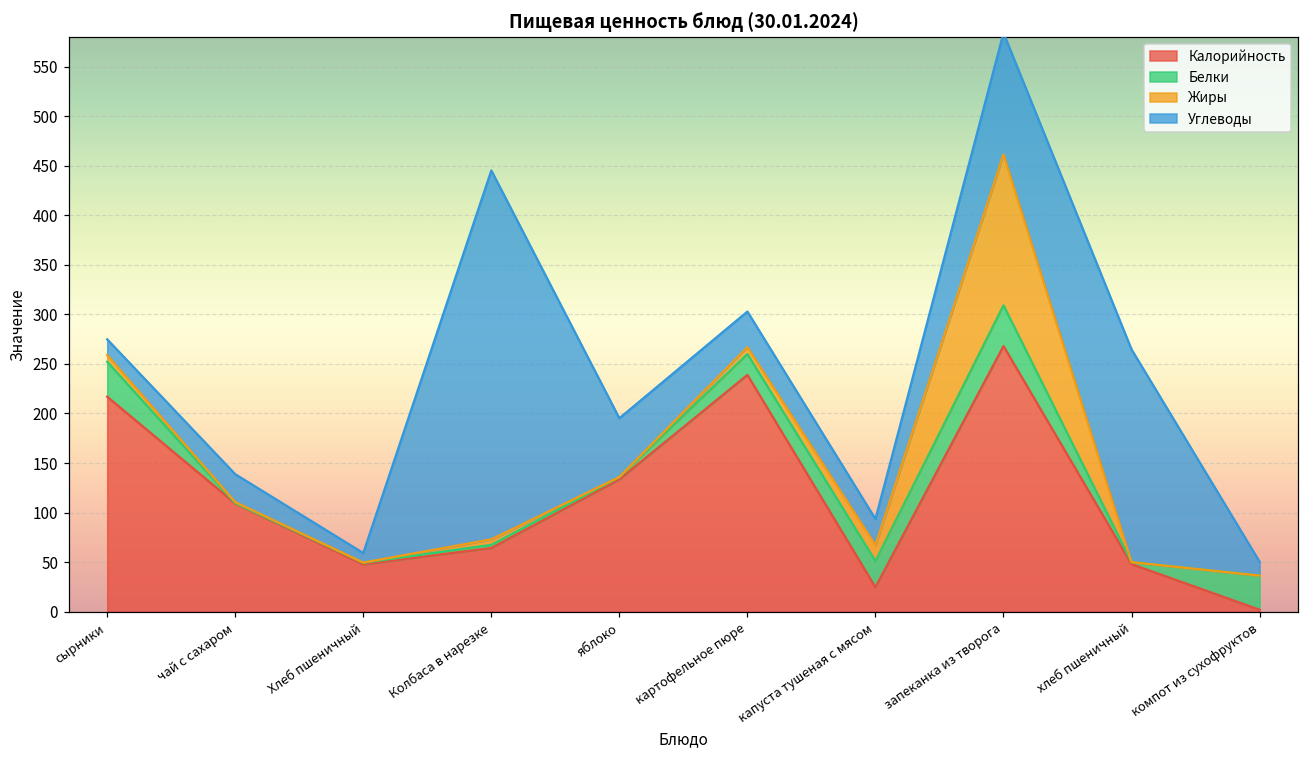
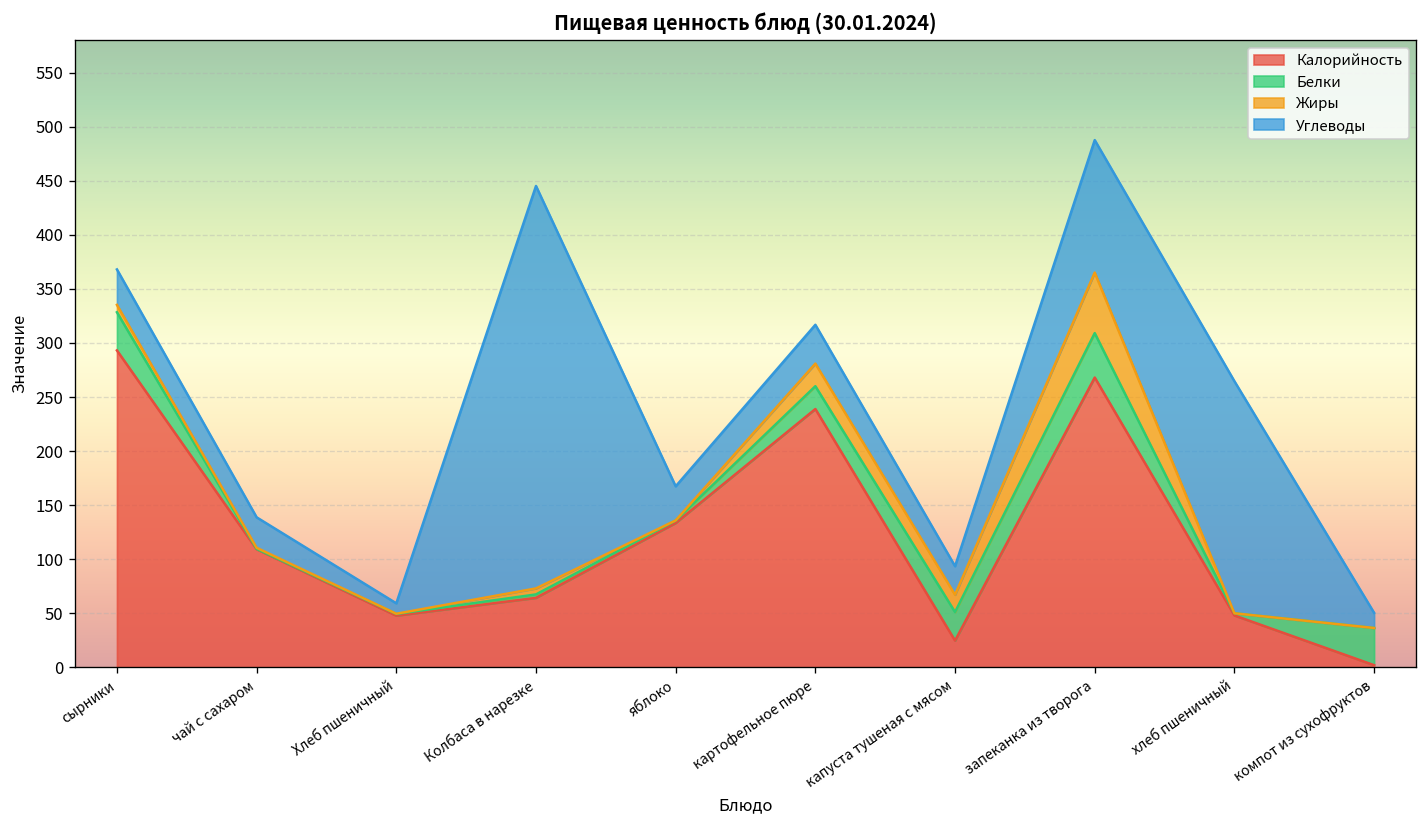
  {
    "Калорийность": {
-     "сырники": 220,
+     "сырники": 290,
      "Колбаса в нарезке": 60,
      "картофельное пюре": 240,
      "капуста тушеная с мясом": 20,
      "запеканка из творога": 270,
      "компот из сухофруктов": 0
    },
    "Белки": {
      "сырники": 40,
      "Колбаса в нарезке": 0,
      "картофельное пюре": 20,
      "капуста тушеная с мясом": 30,
      "запеканка из творога": 40
    },
    "Жиры": {
      "сырники": 10,
      "Колбаса в нарезке": 10,
-     "картофельное пюре": 10,
+     "картофельное пюре": 20,
      "капуста тушеная с мясом": 20,
-     "запеканка из творога": 150
+     "запеканка из творога": 60
    },
    "Углеводы": {
-     "сырники": 20,
+     "сырники": 30,
      "чай с сахаром": 30,
      "Хлеб пшеничный": 10,
      "Колбаса в нарезке": 370,
-     "яблоко": 60,
+     "яблоко": 30,
      "картофельное пюре": 40,
      "капуста тушеная с мясом": 30,
      "хлеб пшеничный": 210,
      "компот из сухофруктов": 10
    }
  }
